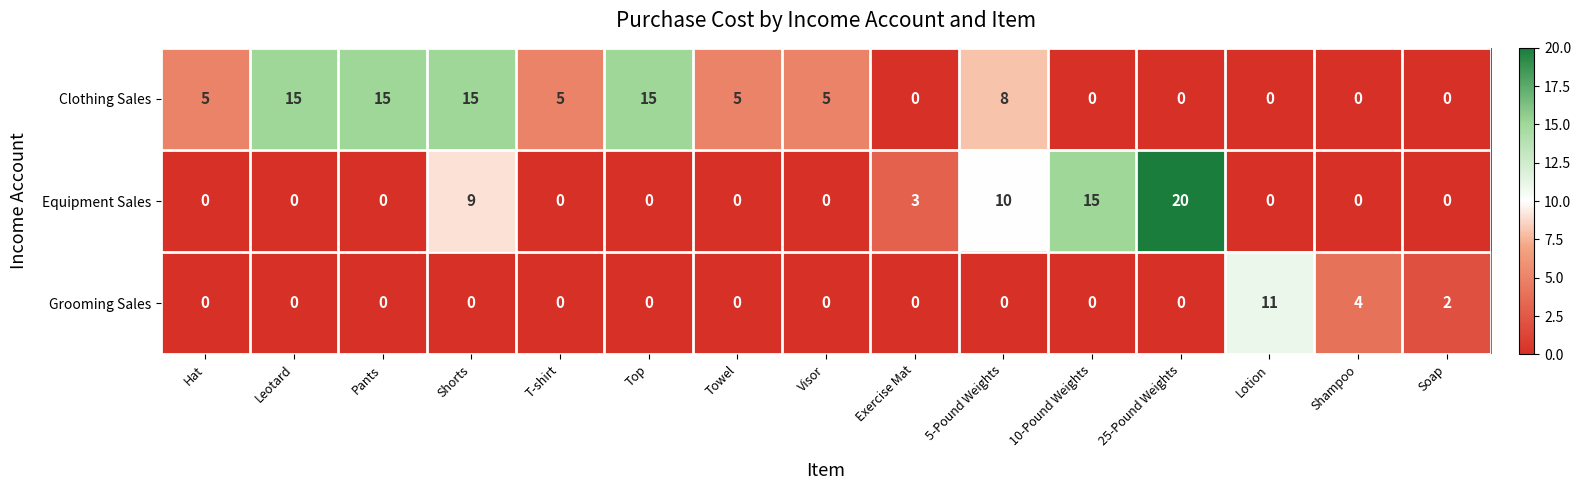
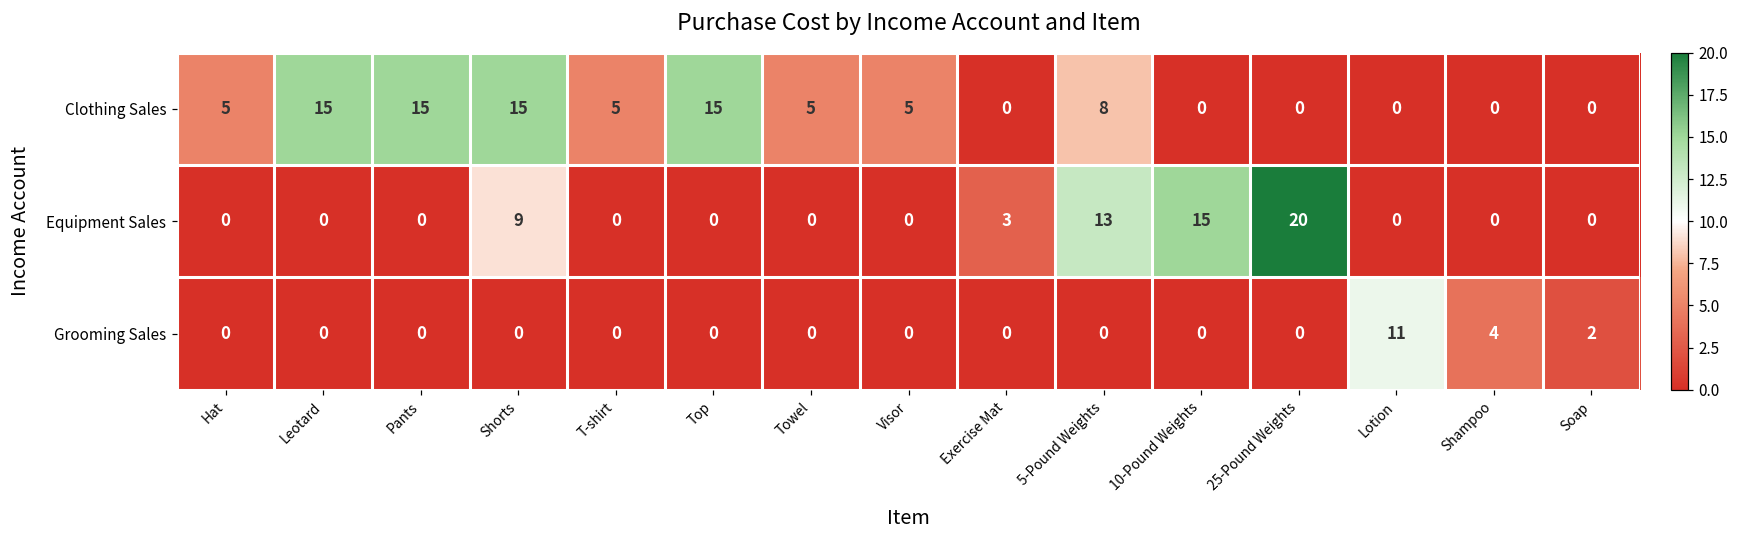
  {
    "Clothing Sales": {
      "Hat": 5,
      "Leotard": 15,
      "Pants": 15,
      "Shorts": 15,
      "T-shirt": 5,
      "Top": 15,
      "Towel": 5,
      "Visor": 5,
      "Exercise Mat": 0,
      "5-Pound Weights": 8,
      "10-Pound Weights": 0,
      "25-Pound Weights": 0,
      "Lotion": 0,
      "Shampoo": 0,
      "Soap": 0
    },
    "Equipment Sales": {
      "Hat": 0,
      "Leotard": 0,
      "Pants": 0,
      "Shorts": 9,
      "T-shirt": 0,
      "Top": 0,
      "Towel": 0,
      "Visor": 0,
      "Exercise Mat": 3,
-     "5-Pound Weights": 10,
+     "5-Pound Weights": 13,
      "10-Pound Weights": 15,
      "25-Pound Weights": 20,
      "Lotion": 0,
      "Shampoo": 0,
      "Soap": 0
    },
    "Grooming Sales": {
      "Hat": 0,
      "Leotard": 0,
      "Pants": 0,
      "Shorts": 0,
      "T-shirt": 0,
      "Top": 0,
      "Towel": 0,
      "Visor": 0,
      "Exercise Mat": 0,
      "5-Pound Weights": 0,
      "10-Pound Weights": 0,
      "25-Pound Weights": 0,
      "Lotion": 11,
      "Shampoo": 4,
      "Soap": 2
    }
  }
